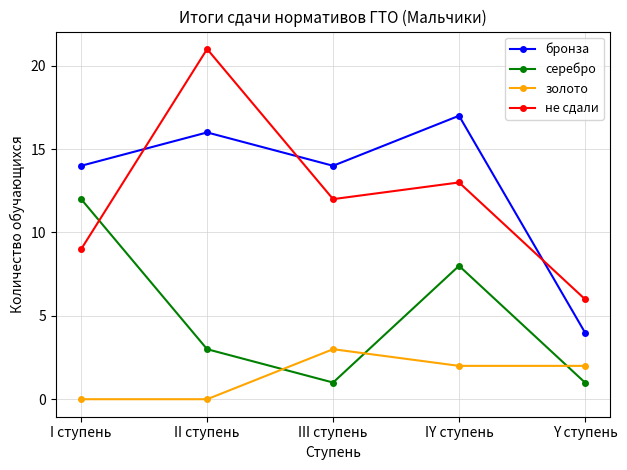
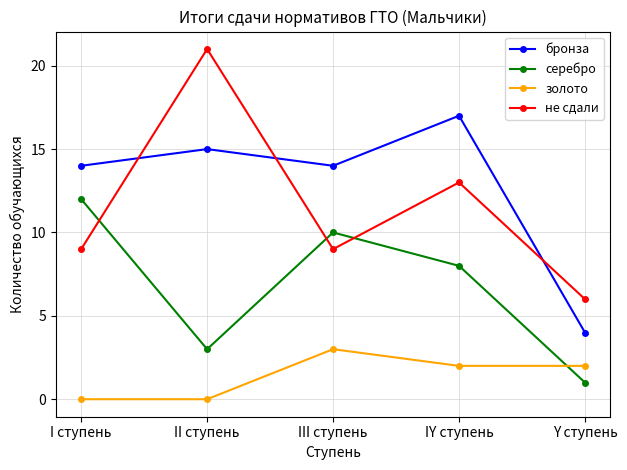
  {
    "бронза": {
      "I ступень": 14,
-     "II ступень": 16,
+     "II ступень": 15,
      "III ступень": 14,
      "IY ступень": 17,
      "Y ступень": 4
    },
    "серебро": {
      "I ступень": 12,
      "II ступень": 3,
-     "III ступень": 1,
+     "III ступень": 10,
      "IY ступень": 8,
      "Y ступень": 1
    },
    "золото": {
      "I ступень": 0,
      "II ступень": 0,
      "III ступень": 3,
      "IY ступень": 2,
      "Y ступень": 2
    },
    "не сдали": {
      "I ступень": 9,
      "II ступень": 21,
-     "III ступень": 12,
+     "III ступень": 9,
      "IY ступень": 13,
      "Y ступень": 6
    }
  }
